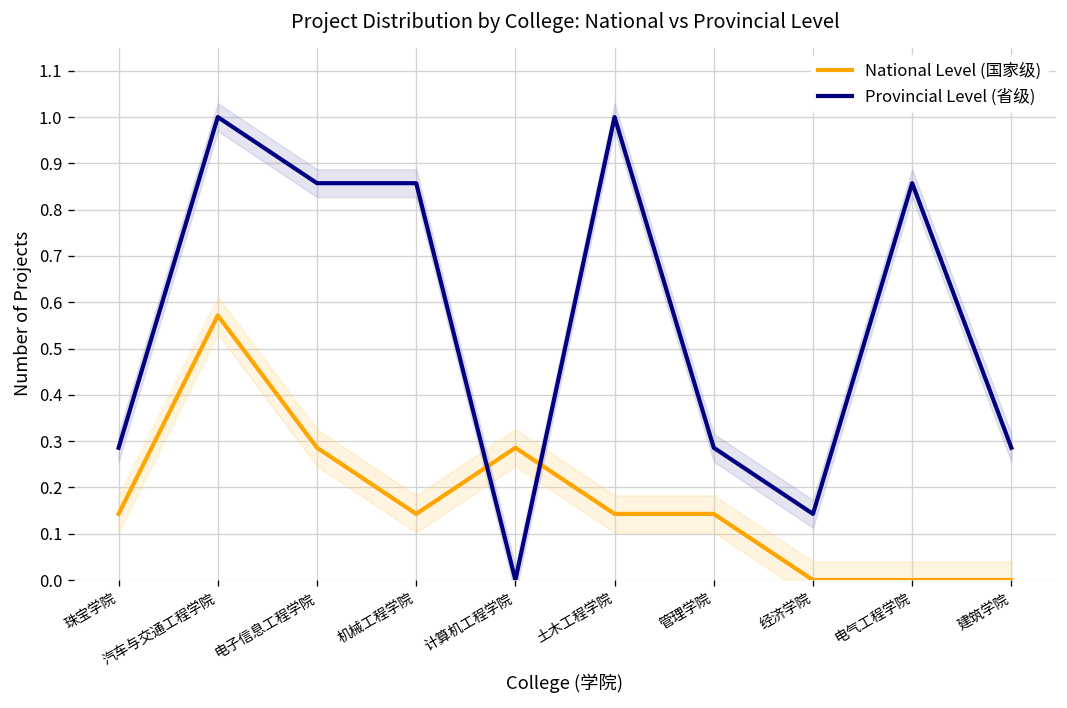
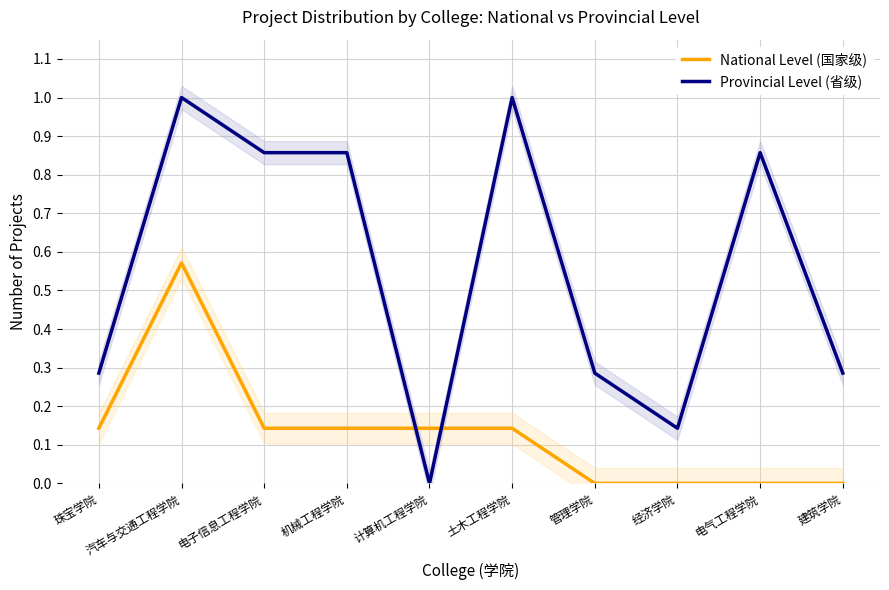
  {
    "National Level (国家级)": {
      "珠宝学院": 0.14,
      "汽车与交通工程学院": 0.57,
-     "电子信息工程学院": 0.29,
+     "电子信息工程学院": 0.14,
      "机械工程学院": 0.14,
-     "计算机工程学院": 0.29,
+     "计算机工程学院": 0.14,
      "土木工程学院": 0.14,
-     "管理学院": 0.14,
+     "管理学院": 0.00,
      "经济学院": 0.00,
      "电气工程学院": 0.00,
      "建筑学院": 0.00
    },
    "Provincial Level (省级)": {
      "珠宝学院": 0.29,
      "汽车与交通工程学院": 1.00,
      "电子信息工程学院": 0.86,
      "机械工程学院": 0.86,
      "计算机工程学院": 0.00,
      "土木工程学院": 1.00,
      "管理学院": 0.29,
      "经济学院": 0.14,
      "电气工程学院": 0.86,
      "建筑学院": 0.29
    }
  }
